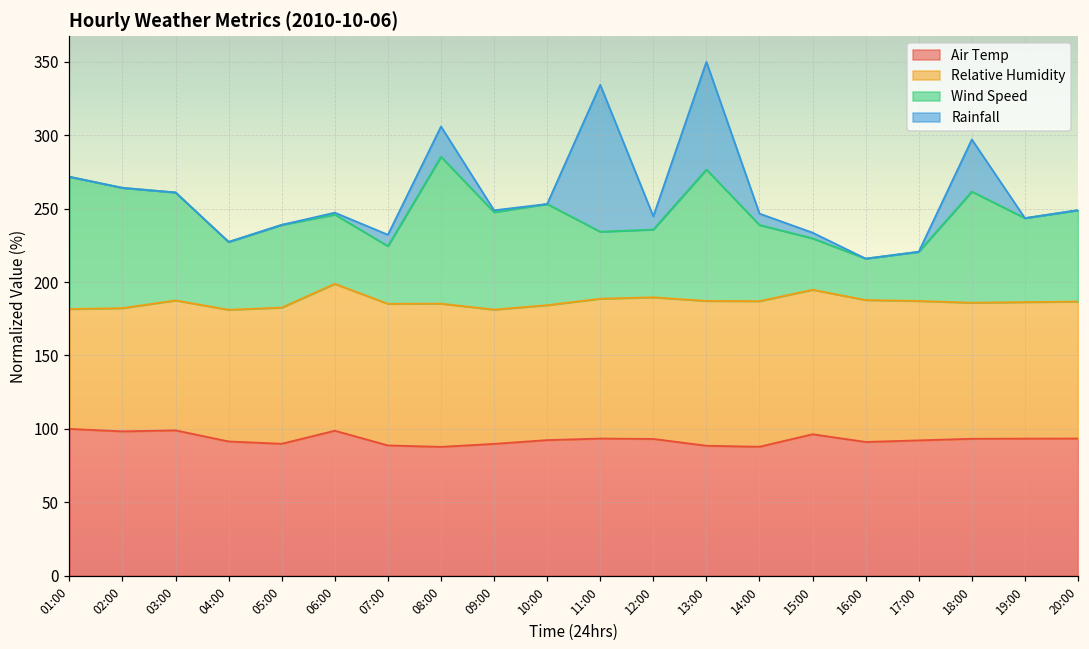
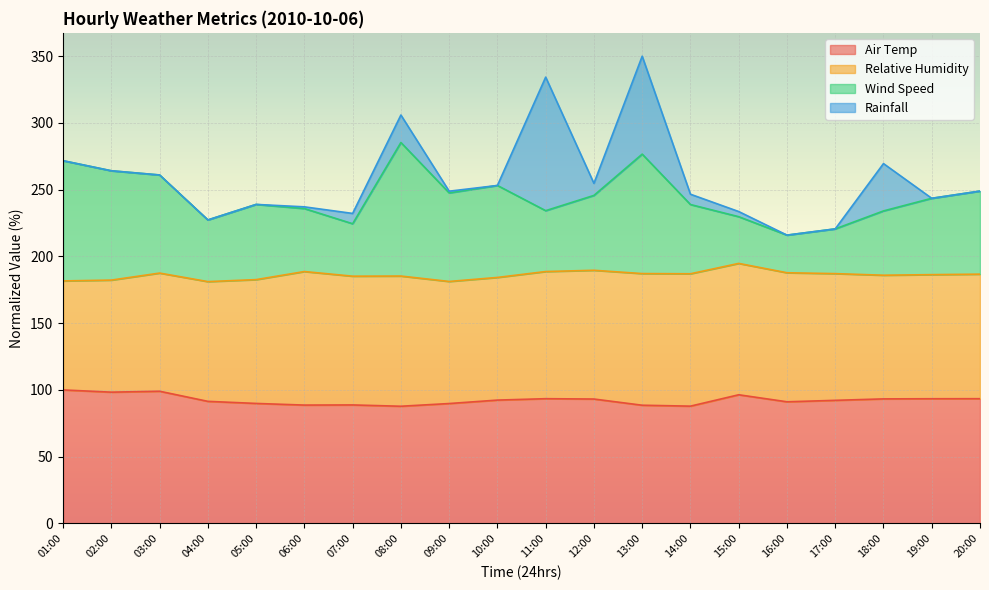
  {
    "Air Temp": {
      "01:00": 100,
      "02:00": 98,
      "03:00": 99,
      "04:00": 91,
      "05:00": 90,
-     "06:00": 99,
+     "06:00": 89,
      "07:00": 89,
      "08:00": 88,
      "09:00": 90,
      "10:00": 92,
      "11:00": 93,
      "12:00": 93,
      "13:00": 89,
      "14:00": 88,
      "15:00": 96,
      "16:00": 91,
      "17:00": 92,
      "18:00": 93,
      "19:00": 93,
      "20:00": 93
    },
    "Relative Humidity": {
      "01:00": 82,
      "02:00": 84,
      "03:00": 88,
      "04:00": 90,
      "05:00": 93,
      "06:00": 100,
      "07:00": 96,
      "08:00": 97,
      "09:00": 91,
      "10:00": 92,
      "11:00": 95,
      "12:00": 96,
      "13:00": 99,
      "14:00": 99,
      "15:00": 98,
      "16:00": 97,
      "17:00": 95,
      "18:00": 93,
      "19:00": 93,
      "20:00": 93
    },
    "Wind Speed": {
      "07:00": 39,
      "08:00": 100,
      "11:00": 46,
-     "12:00": 46,
+     "12:00": 56,
      "13:00": 89,
      "14:00": 52,
      "15:00": 35,
-     "18:00": 76
+     "18:00": 48
    },
    "Rainfall": {
      "07:00": 8,
      "08:00": 21,
      "11:00": 100,
      "12:00": 9,
      "13:00": 73,
      "14:00": 8,
      "15:00": 4,
      "18:00": 35
    }
  }
